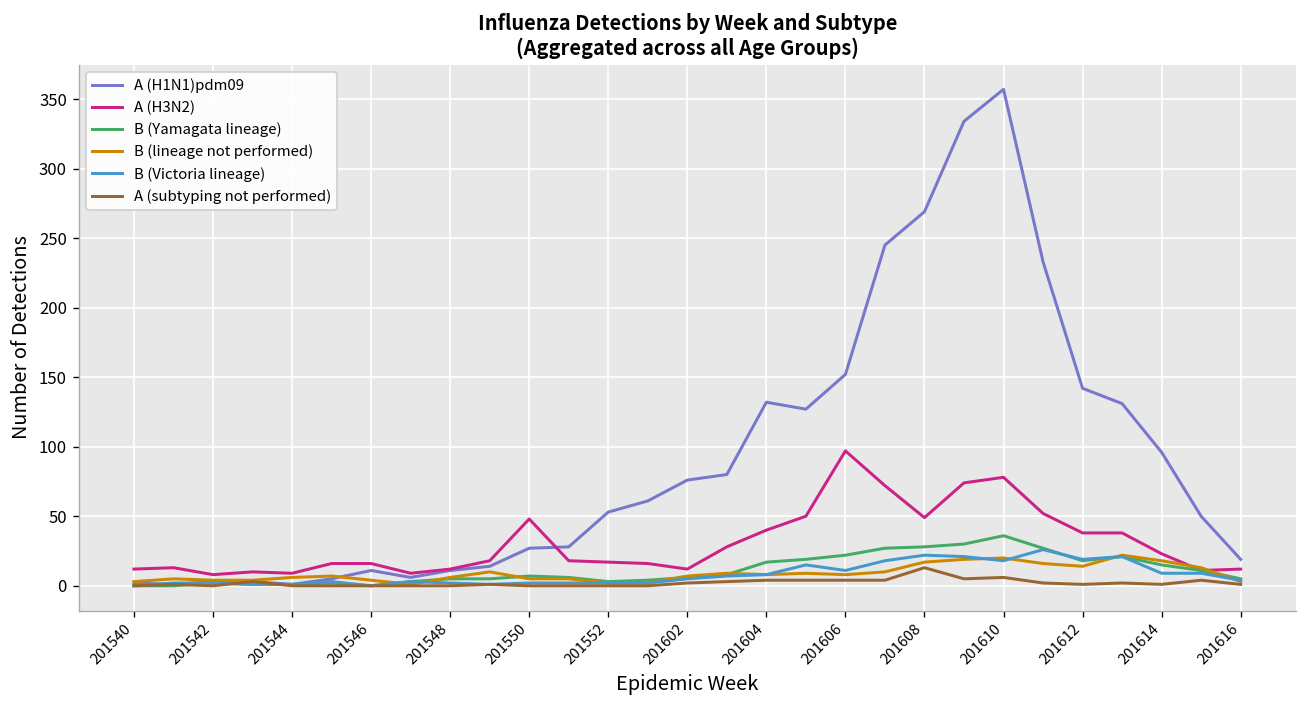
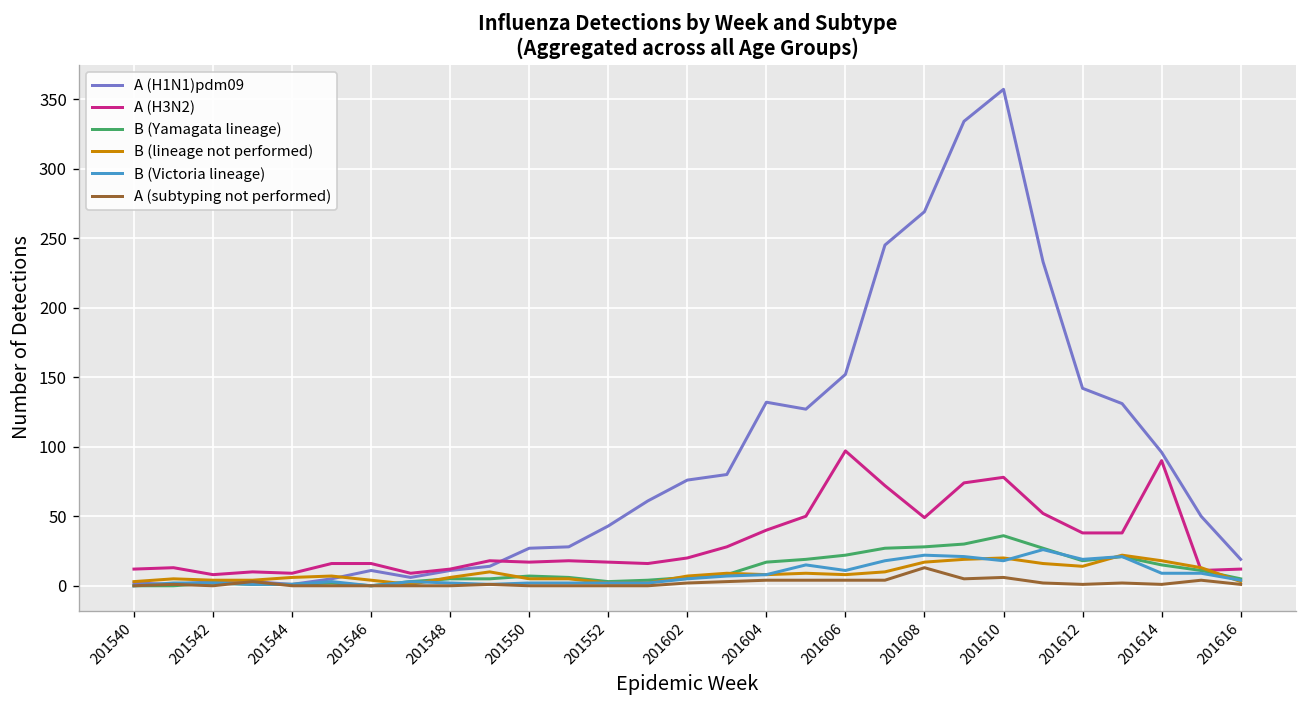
  {
    "A (H1N1)pdm09": {
      "201546": 11,
      "201550": 27,
-     "201552": 53,
+     "201552": 43,
      "201602": 76,
      "201604": 132,
      "201606": 152,
      "201608": 269,
      "201610": 357,
      "201612": 142,
      "201614": 96,
      "201616": 19
    },
    "A (H3N2)": {
      "201540": 12,
      "201542": 8,
      "201544": 9,
      "201546": 16,
-     "201550": 48,
+     "201550": 17,
      "201552": 17,
-     "201602": 12,
+     "201602": 20,
      "201604": 40,
      "201606": 97,
      "201608": 49,
      "201610": 78,
      "201612": 38,
-     "201614": 23,
+     "201614": 90,
      "201616": 12
    },
    "B (Yamagata lineage)": {
      "201604": 17,
      "201606": 22,
      "201608": 28,
      "201610": 36,
      "201614": 15
    },
    "B (lineage not performed)": {
      "201544": 6,
      "201546": 4,
      "201606": 8,
      "201608": 17,
      "201612": 14,
      "201614": 18
    },
    "B (Victoria lineage)": {
      "201606": 11,
      "201608": 22,
      "201614": 9
    },
    "A (subtyping not performed)": {
      "201602": 2,
      "201604": 4,
      "201606": 4,
      "201608": 13,
      "201610": 6,
      "201612": 1,
      "201614": 1
    }
  }
